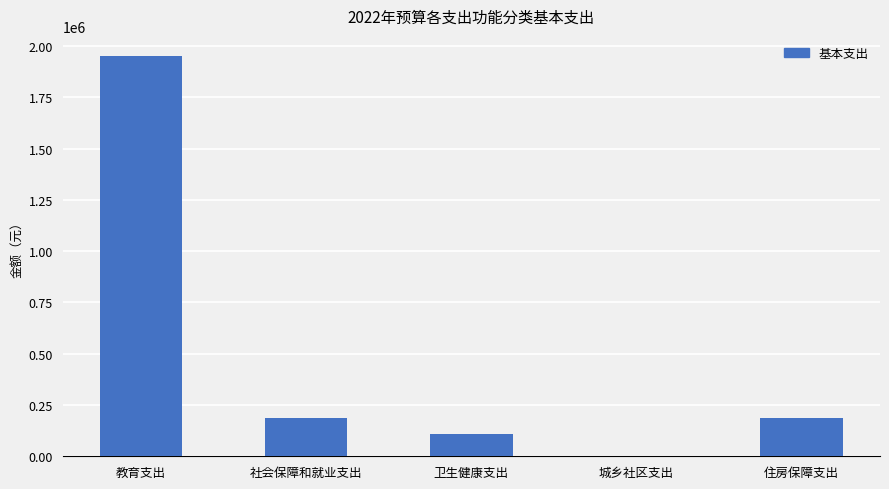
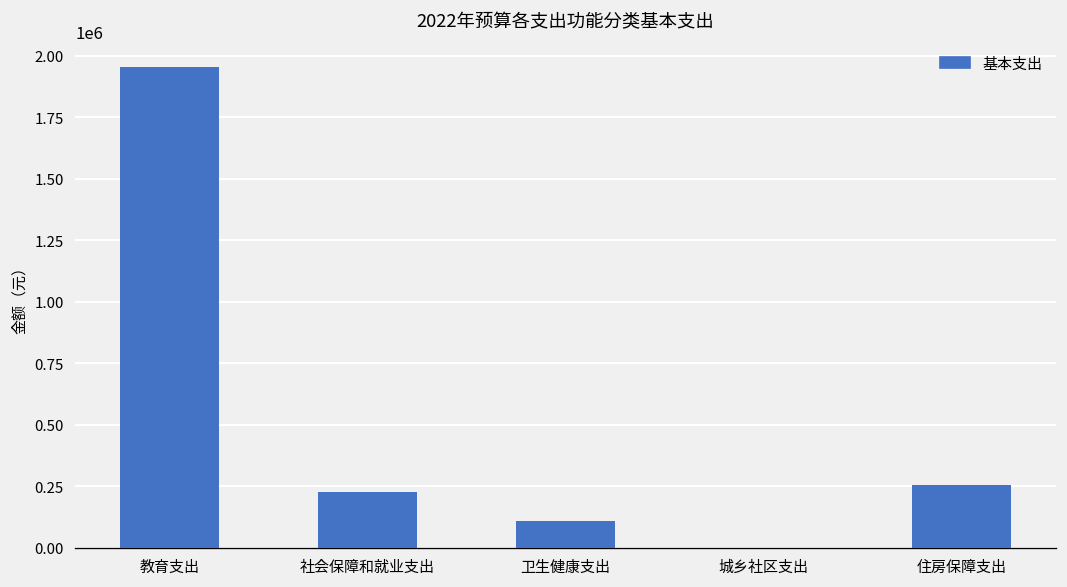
  {
    "教育支出": 1950000,
-   "社会保障和就业支出": 190000,
+   "社会保障和就业支出": 230000,
    "卫生健康支出": 110000,
    "城乡社区支出": 0,
-   "住房保障支出": 190000
+   "住房保障支出": 250000
  }
